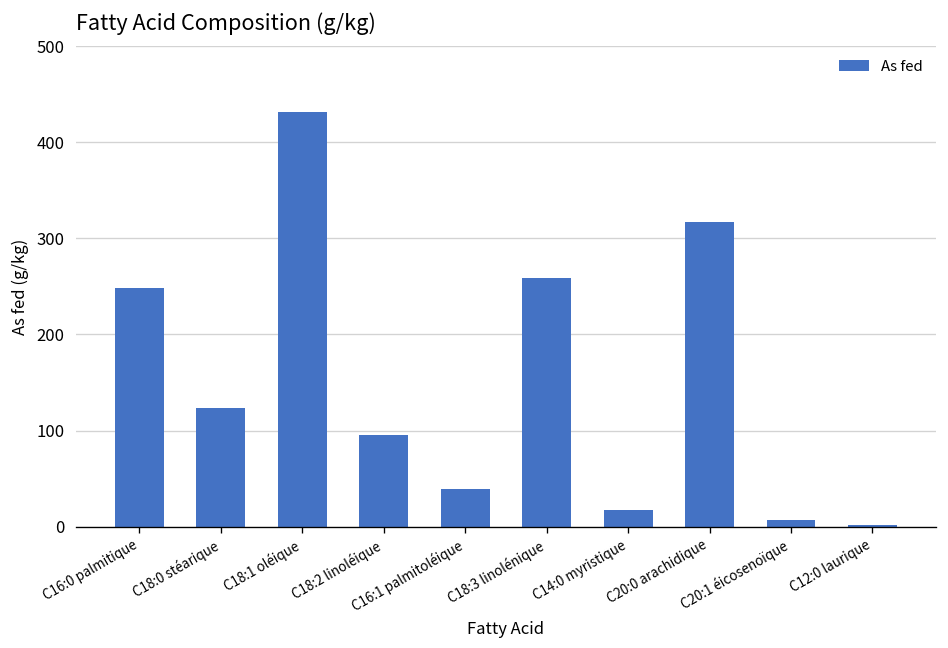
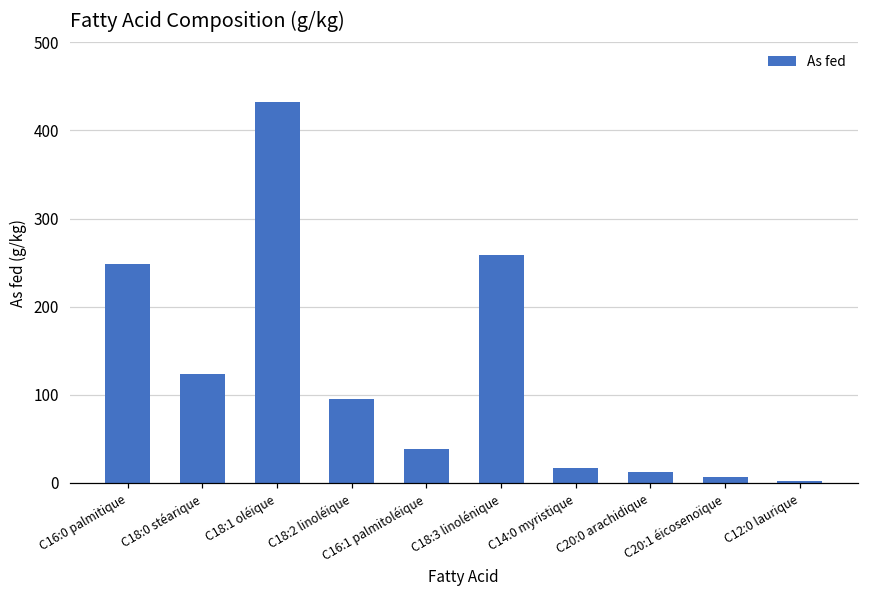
  {
    "C16:0 palmitique": 250,
    "C18:0 stéarique": 120,
    "C18:1 oléique": 430,
    "C18:2 linoléique": 90,
    "C16:1 palmitoléique": 40,
    "C18:3 linolénique": 260,
    "C14:0 myristique": 20,
-   "C20:0 arachidique": 320,
+   "C20:0 arachidique": 10,
    "C20:1 éicosenoïque": 10
  }
